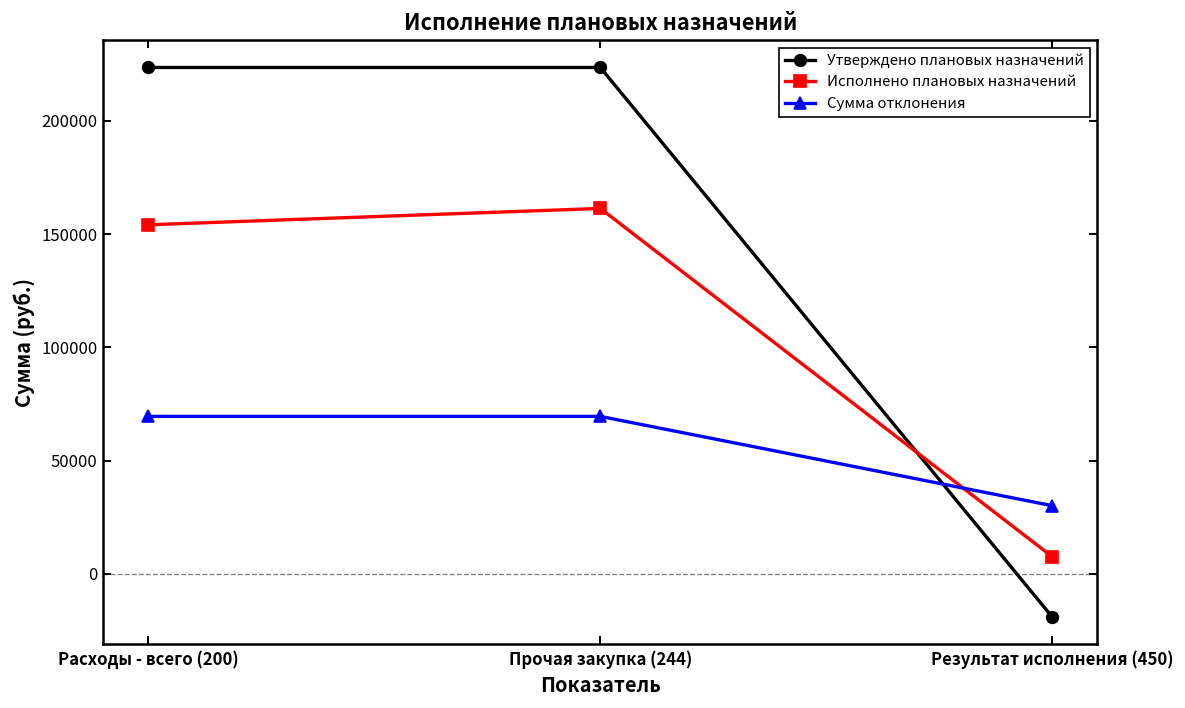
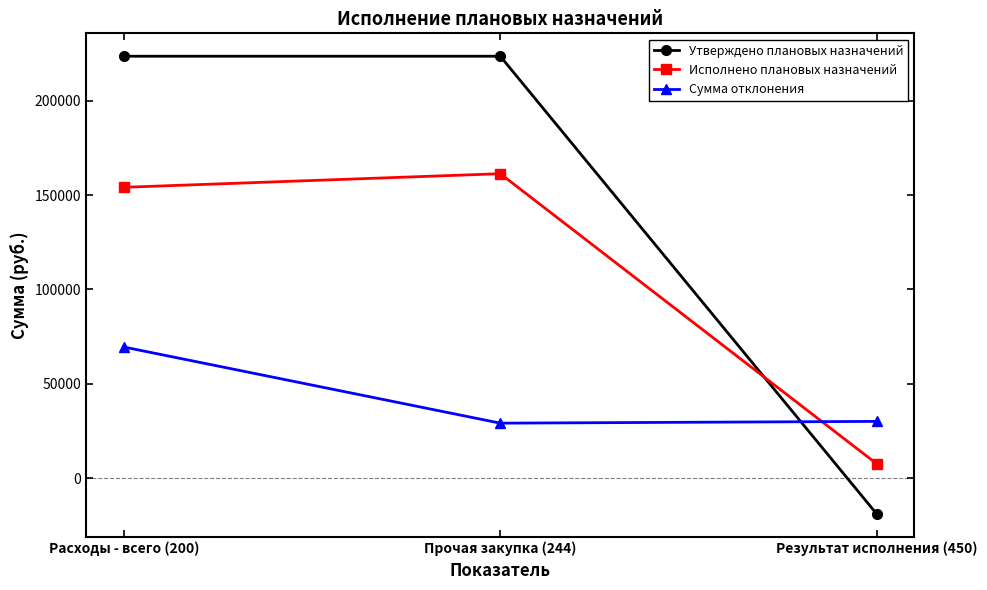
  {
    "Утверждено плановых назначений": {
      "Расходы - всего (200)": 224000,
      "Прочая закупка (244)": 224000,
      "Результат исполнения (450)": -19000
    },
    "Исполнено плановых назначений": {
      "Расходы - всего (200)": 154000,
      "Прочая закупка (244)": 161000,
      "Результат исполнения (450)": 8000
    },
    "Сумма отклонения": {
      "Расходы - всего (200)": 69000,
-     "Прочая закупка (244)": 69000,
+     "Прочая закупка (244)": 29000,
      "Результат исполнения (450)": 30000
    }
  }
